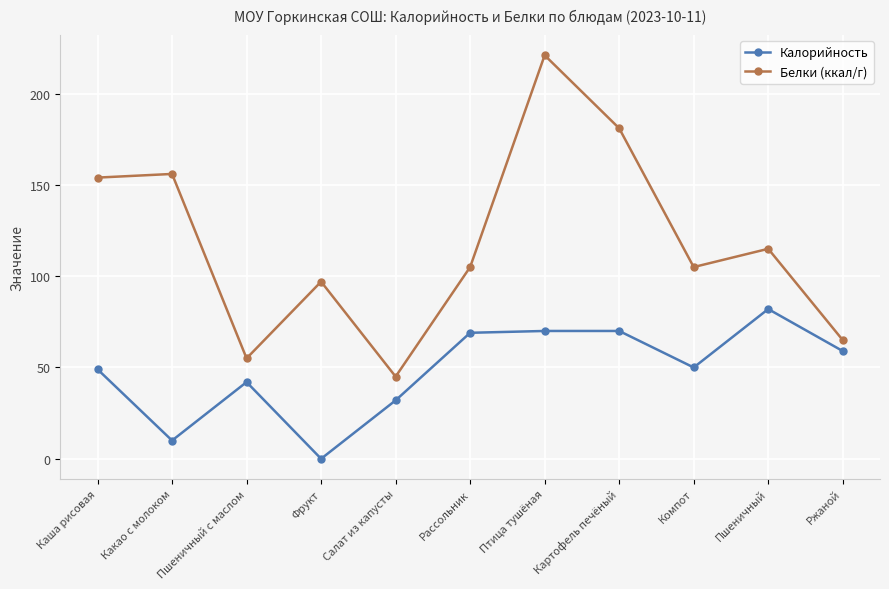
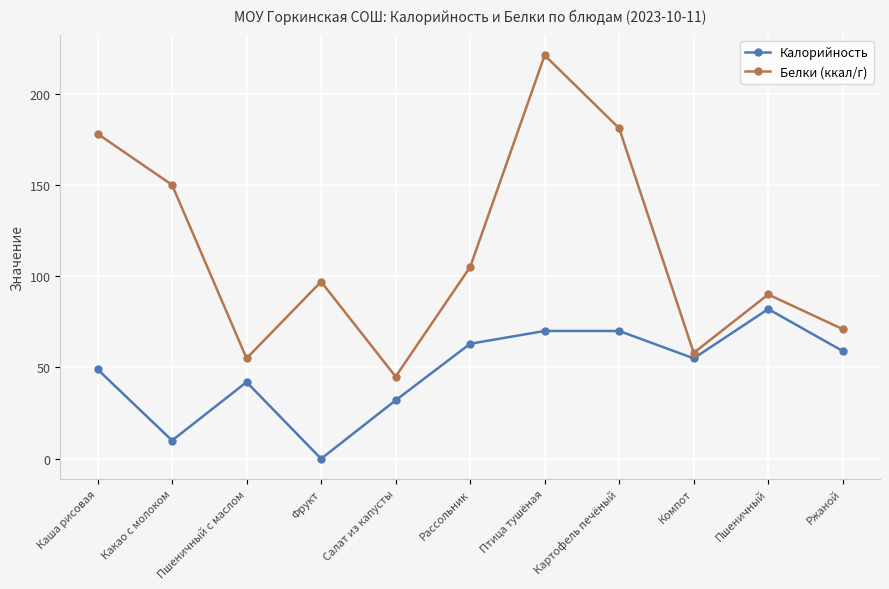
  {
    "Калорийность": {
      "Каша рисовая": 49,
      "Какао с молоком": 10,
      "Пшеничный с маслом": 42,
      "Фрукт": 0,
      "Салат из капусты": 32,
-     "Рассольник": 69,
+     "Рассольник": 63,
      "Птица тушёная": 70,
      "Картофель печёный": 70,
-     "Компот": 50,
+     "Компот": 55,
      "Пшеничный": 82,
      "Ржаной": 59
    },
    "Белки (ккал/г)": {
-     "Каша рисовая": 154,
-     "Какао с молоком": 156,
+     "Каша рисовая": 178,
+     "Какао с молоком": 150,
      "Пшеничный с маслом": 55,
      "Фрукт": 97,
      "Салат из капусты": 45,
      "Рассольник": 105,
      "Птица тушёная": 221,
      "Картофель печёный": 181,
-     "Компот": 105,
-     "Пшеничный": 115,
-     "Ржаной": 65
+     "Компот": 58,
+     "Пшеничный": 90,
+     "Ржаной": 71
    }
  }
